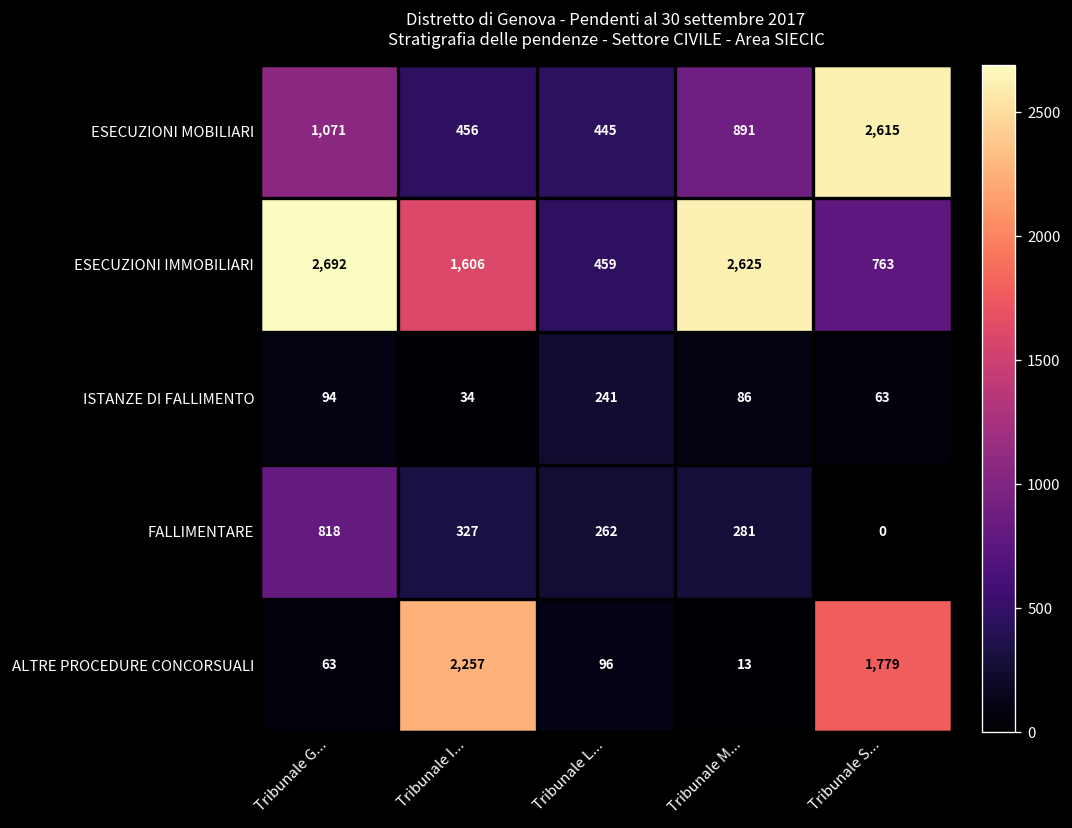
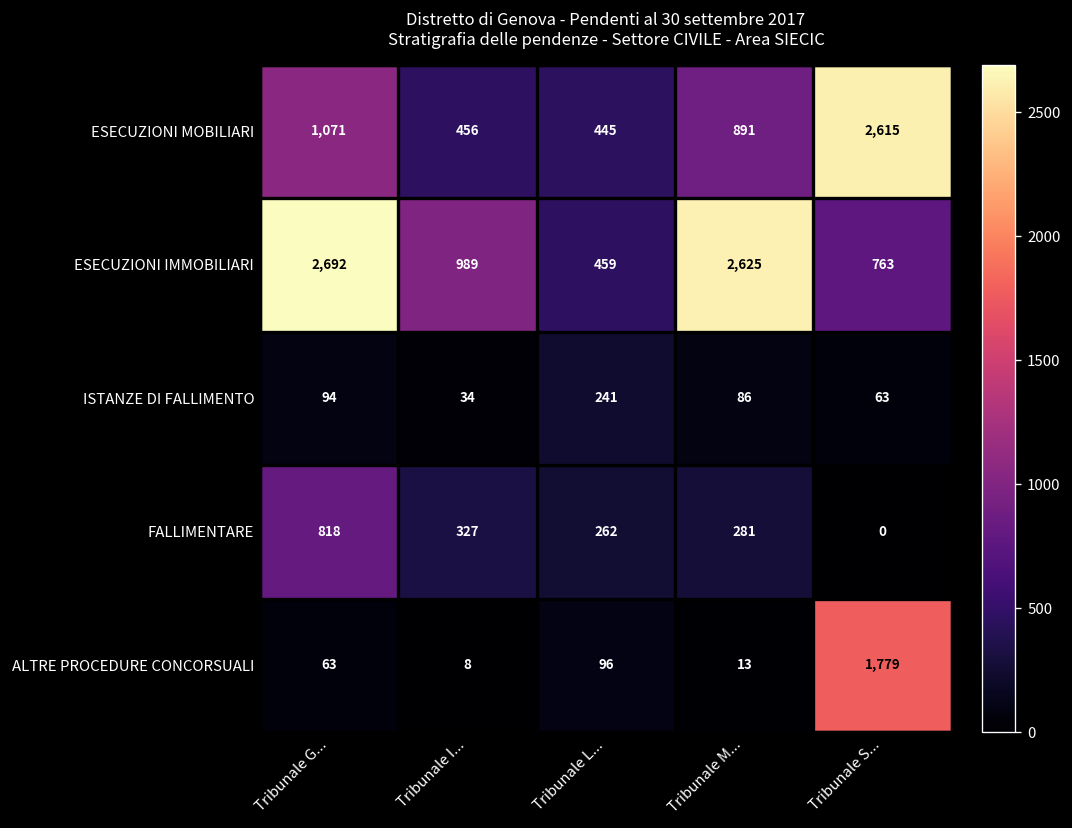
  {
    "ESECUZIONI MOBILIARI": {
      "Tribunale G...": "1,071",
      "Tribunale I...": "456",
      "Tribunale L...": "445",
      "Tribunale M...": "891",
      "Tribunale S...": "2,615"
    },
    "ESECUZIONI IMMOBILIARI": {
      "Tribunale G...": "2,692",
-     "Tribunale I...": "1,606",
+     "Tribunale I...": "989",
      "Tribunale L...": "459",
      "Tribunale M...": "2,625",
      "Tribunale S...": "763"
    },
    "ISTANZE DI FALLIMENTO": {
      "Tribunale G...": "94",
      "Tribunale I...": "34",
      "Tribunale L...": "241",
      "Tribunale M...": "86",
      "Tribunale S...": "63"
    },
    "FALLIMENTARE": {
      "Tribunale G...": "818",
      "Tribunale I...": "327",
      "Tribunale L...": "262",
      "Tribunale M...": "281",
      "Tribunale S...": "0"
    },
    "ALTRE PROCEDURE CONCORSUALI": {
      "Tribunale G...": "63",
-     "Tribunale I...": "2,257",
+     "Tribunale I...": "8",
      "Tribunale L...": "96",
      "Tribunale M...": "13",
      "Tribunale S...": "1,779"
    }
  }
